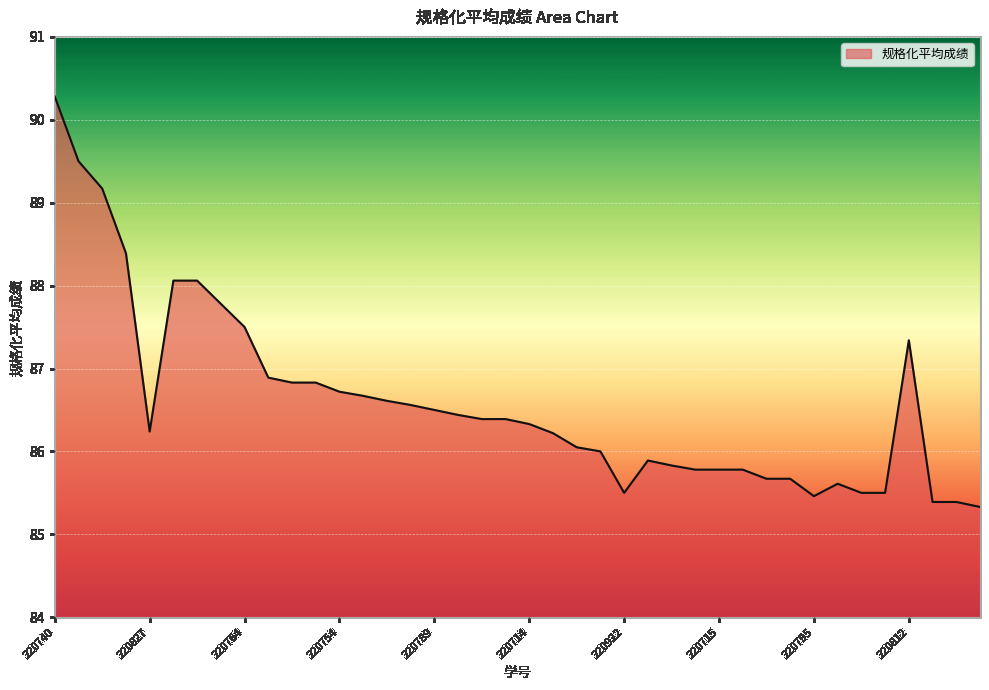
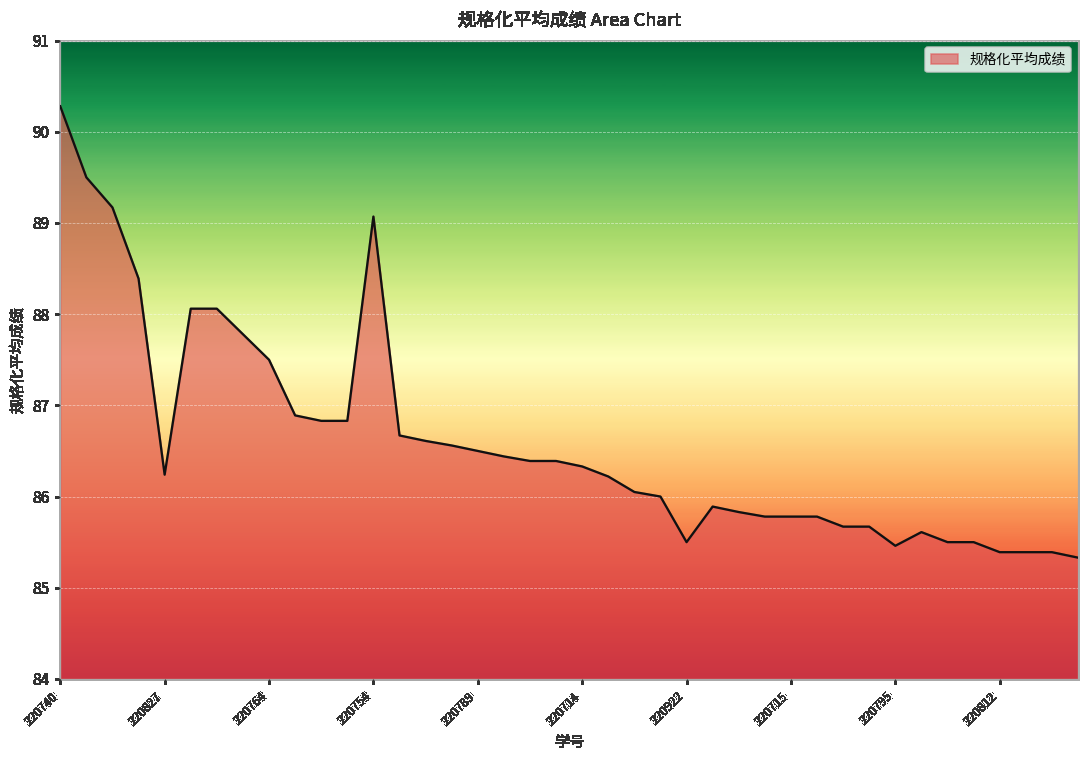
  {
    "220740": 90.3,
    "220827": 86.2,
    "220764": 87.5,
-   "220754": 86.7,
+   "220754": 89.1,
    "220789": 86.5,
    "220714": 86.3,
    "220922": 85.5,
    "220715": 85.8,
    "220795": 85.5,
-   "220812": 87.3
+   "220812": 85.4
  }
